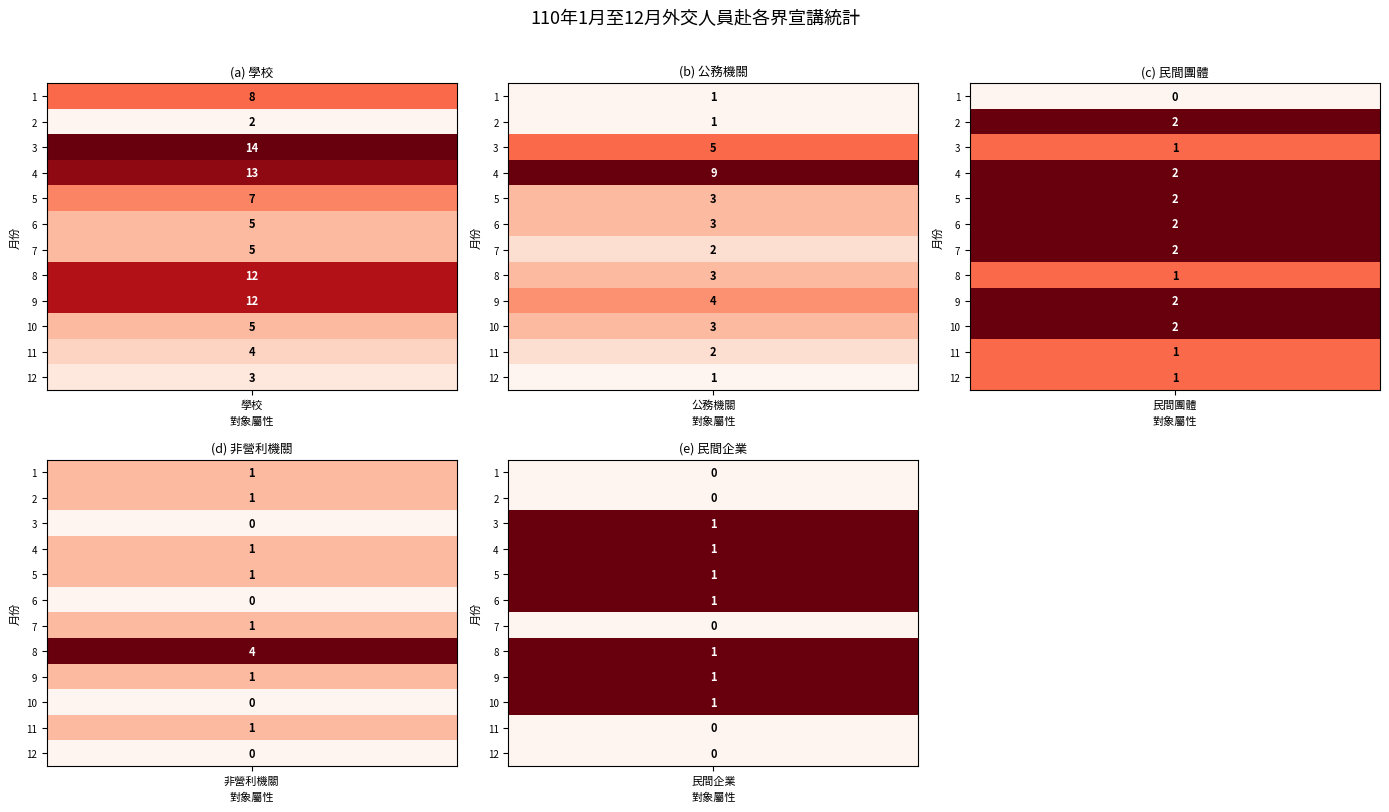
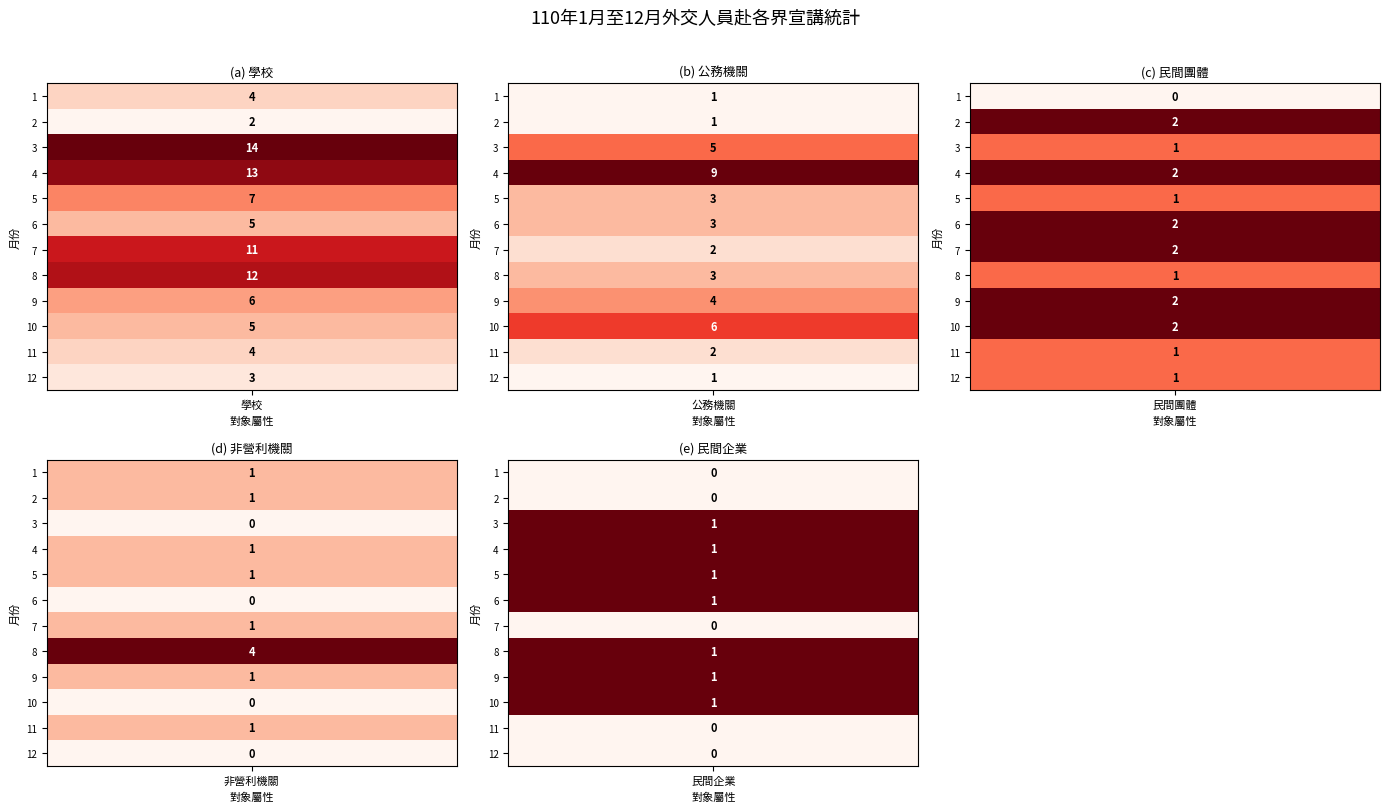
  {
    "(a) 學校": {
      "1": {
-       "學校": 8
+       "學校": 4
      },
      "2": {
        "學校": 2
      },
      "3": {
        "學校": 14
      },
      "4": {
        "學校": 13
      },
      "5": {
        "學校": 7
      },
      "6": {
        "學校": 5
      },
      "7": {
-       "學校": 5
+       "學校": 11
      },
      "8": {
        "學校": 12
      },
      "9": {
-       "學校": 12
+       "學校": 6
      },
      "10": {
        "學校": 5
      },
      "11": {
        "學校": 4
      },
      "12": {
        "學校": 3
      }
    },
    "(b) 公務機關": {
      "1": {
        "公務機關": 1
      },
      "2": {
        "公務機關": 1
      },
      "3": {
        "公務機關": 5
      },
      "4": {
        "公務機關": 9
      },
      "5": {
        "公務機關": 3
      },
      "6": {
        "公務機關": 3
      },
      "7": {
        "公務機關": 2
      },
      "8": {
        "公務機關": 3
      },
      "9": {
        "公務機關": 4
      },
      "10": {
-       "公務機關": 3
+       "公務機關": 6
      },
      "11": {
        "公務機關": 2
      },
      "12": {
        "公務機關": 1
      }
    },
    "(c) 民間團體": {
      "1": {
        "民間團體": 0
      },
      "2": {
        "民間團體": 2
      },
      "3": {
        "民間團體": 1
      },
      "4": {
        "民間團體": 2
      },
      "5": {
-       "民間團體": 2
+       "民間團體": 1
      },
      "6": {
        "民間團體": 2
      },
      "7": {
        "民間團體": 2
      },
      "8": {
        "民間團體": 1
      },
      "9": {
        "民間團體": 2
      },
      "10": {
        "民間團體": 2
      },
      "11": {
        "民間團體": 1
      },
      "12": {
        "民間團體": 1
      }
    },
    "(d) 非營利機關": {
      "1": {
        "非營利機關": 1
      },
      "2": {
        "非營利機關": 1
      },
      "3": {
        "非營利機關": 0
      },
      "4": {
        "非營利機關": 1
      },
      "5": {
        "非營利機關": 1
      },
      "6": {
        "非營利機關": 0
      },
      "7": {
        "非營利機關": 1
      },
      "8": {
        "非營利機關": 4
      },
      "9": {
        "非營利機關": 1
      },
      "10": {
        "非營利機關": 0
      },
      "11": {
        "非營利機關": 1
      },
      "12": {
        "非營利機關": 0
      }
    },
    "(e) 民間企業": {
      "1": {
        "民間企業": 0
      },
      "2": {
        "民間企業": 0
      },
      "3": {
        "民間企業": 1
      },
      "4": {
        "民間企業": 1
      },
      "5": {
        "民間企業": 1
      },
      "6": {
        "民間企業": 1
      },
      "7": {
        "民間企業": 0
      },
      "8": {
        "民間企業": 1
      },
      "9": {
        "民間企業": 1
      },
      "10": {
        "民間企業": 1
      },
      "11": {
        "民間企業": 0
      },
      "12": {
        "民間企業": 0
      }
    }
  }
